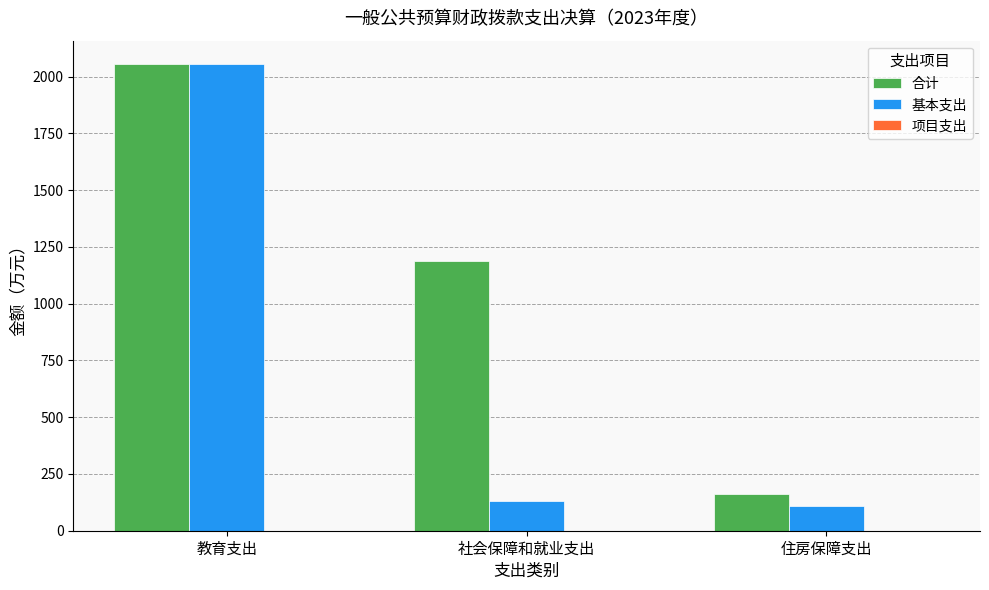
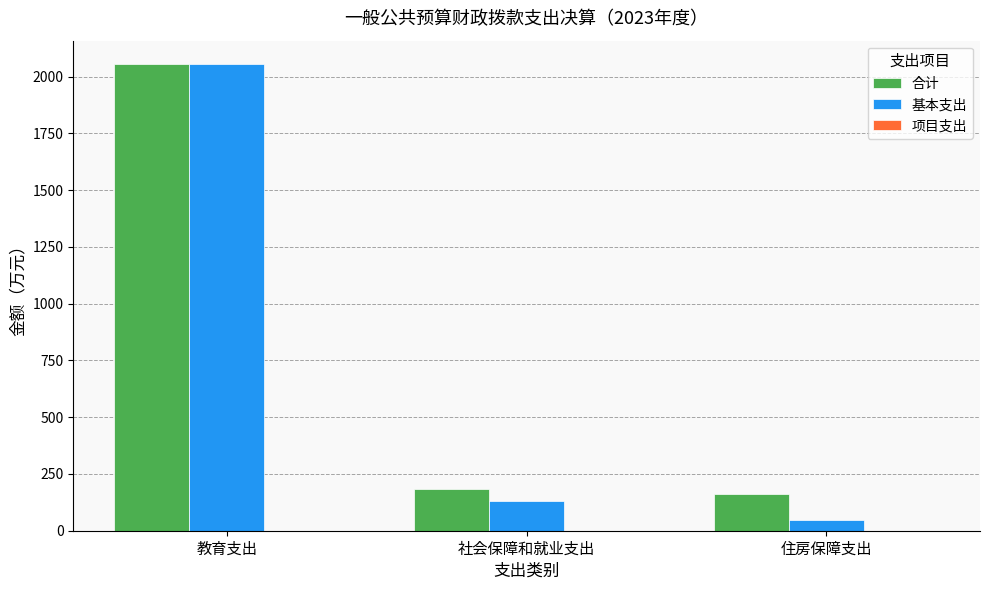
  {
    "合计": {
      "教育支出": 2060,
-     "社会保障和就业支出": 1190,
+     "社会保障和就业支出": 180,
      "住房保障支出": 160
    },
    "基本支出": {
      "教育支出": 2060,
      "社会保障和就业支出": 130,
-     "住房保障支出": 110
+     "住房保障支出": 50
    },
    "项目支出": {
      "教育支出": 0,
      "社会保障和就业支出": 0,
      "住房保障支出": 0
    }
  }
